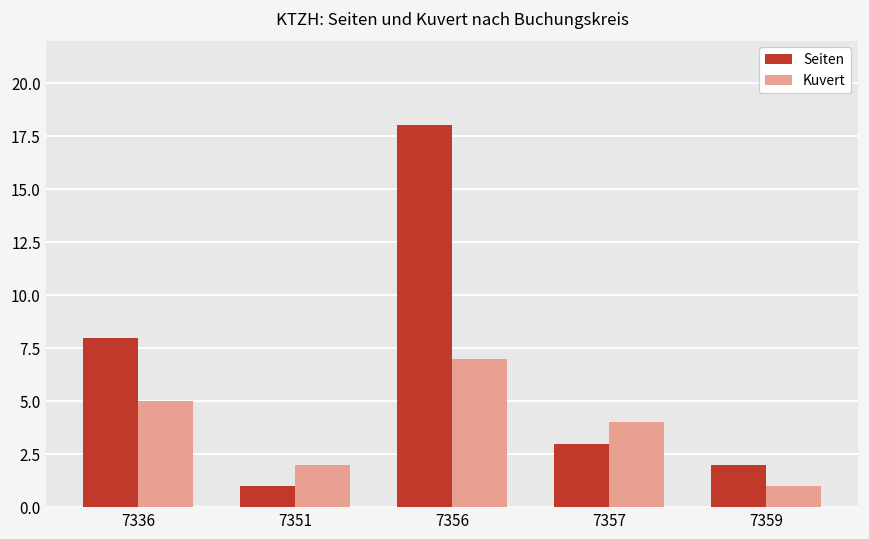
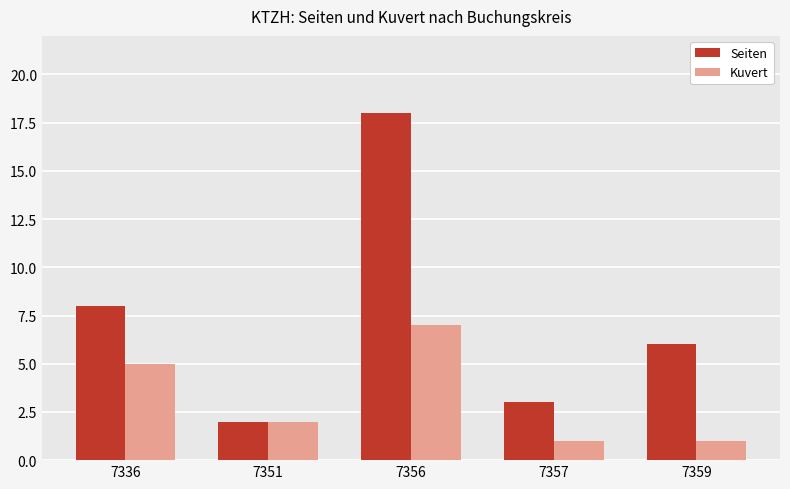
  {
    "Seiten": {
      "7336": 8,
-     "7351": 1,
+     "7351": 2,
      "7356": 18,
      "7357": 3,
-     "7359": 2
+     "7359": 6
    },
    "Kuvert": {
      "7336": 5,
      "7351": 2,
      "7356": 7,
-     "7357": 4,
+     "7357": 1,
      "7359": 1
    }
  }
